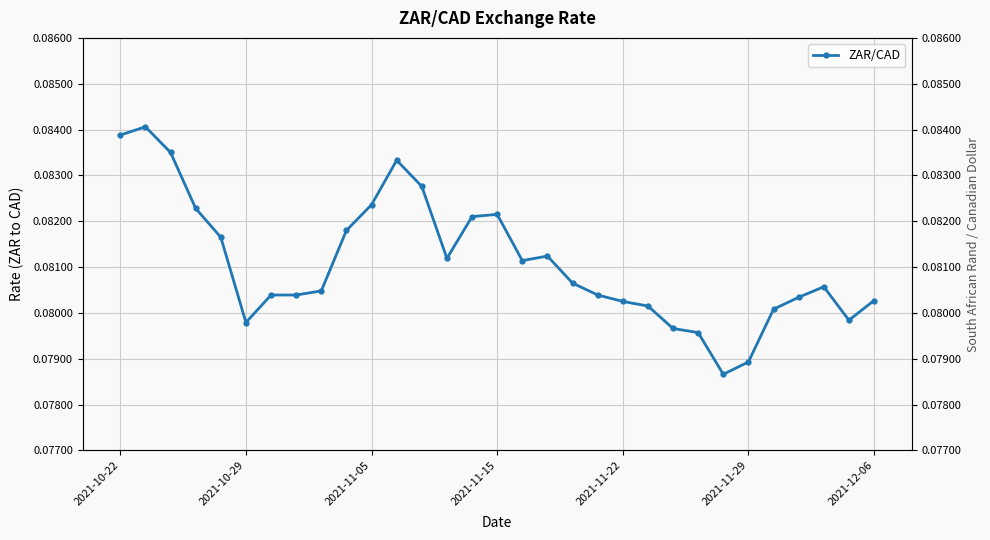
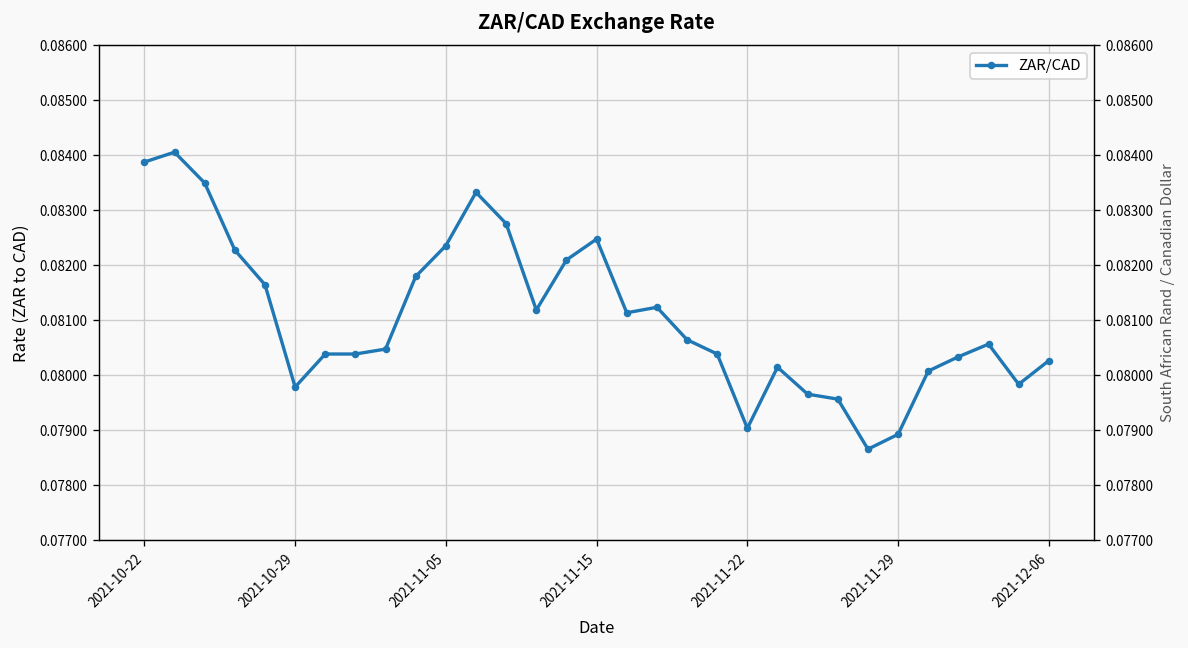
  {
    "2021-10-22": 0.0839,
    "2021-10-29": 0.0798,
    "2021-11-05": 0.0824,
-   "2021-11-15": 0.0822,
-   "2021-11-22": 0.0803,
+   "2021-11-15": 0.0825,
+   "2021-11-22": 0.0790,
    "2021-11-29": 0.0789,
    "2021-12-06": 0.0803
  }
